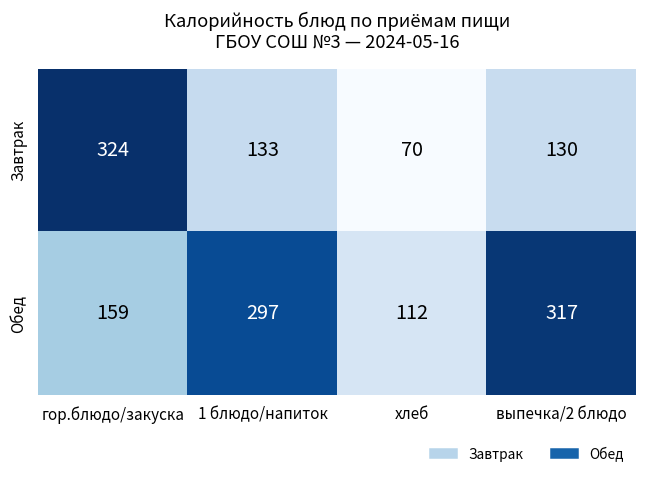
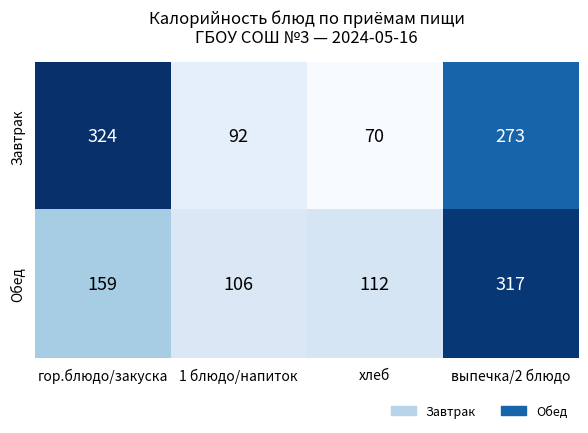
  {
    "Завтрак": {
      "гор.блюдо/закуска": 324,
-     "1 блюдо/напиток": 133,
+     "1 блюдо/напиток": 92,
      "хлеб": 70,
-     "выпечка/2 блюдо": 130
+     "выпечка/2 блюдо": 273
    },
    "Обед": {
      "гор.блюдо/закуска": 159,
-     "1 блюдо/напиток": 297,
+     "1 блюдо/напиток": 106,
      "хлеб": 112,
      "выпечка/2 блюдо": 317
    }
  }
